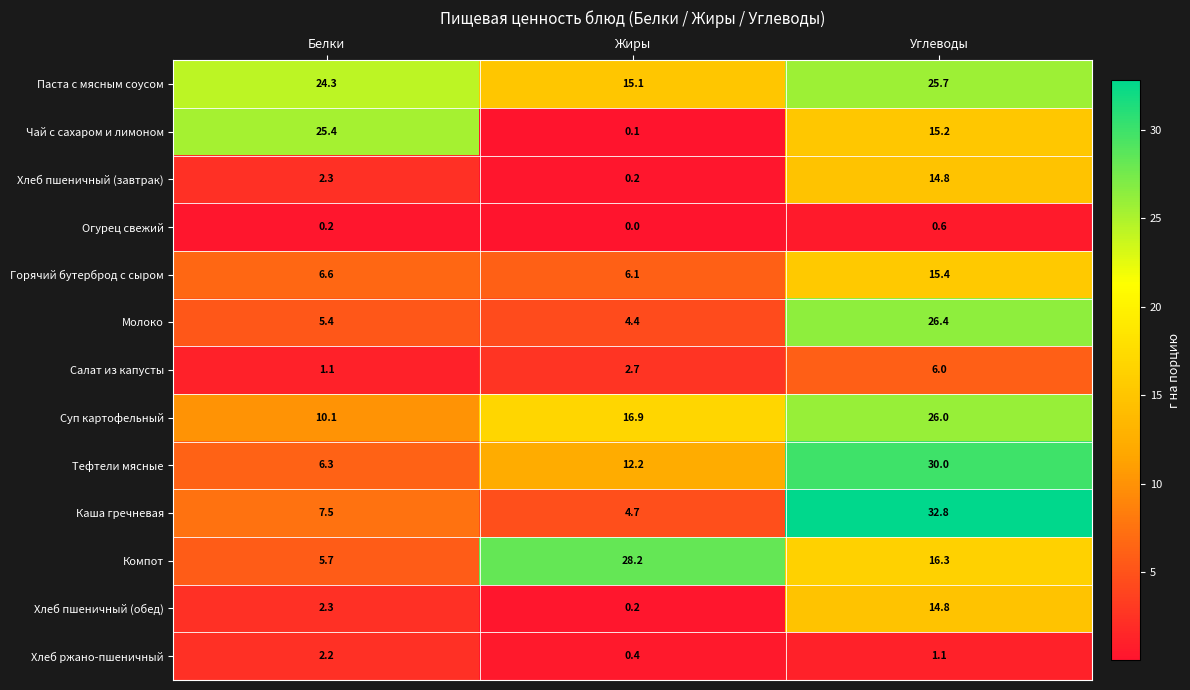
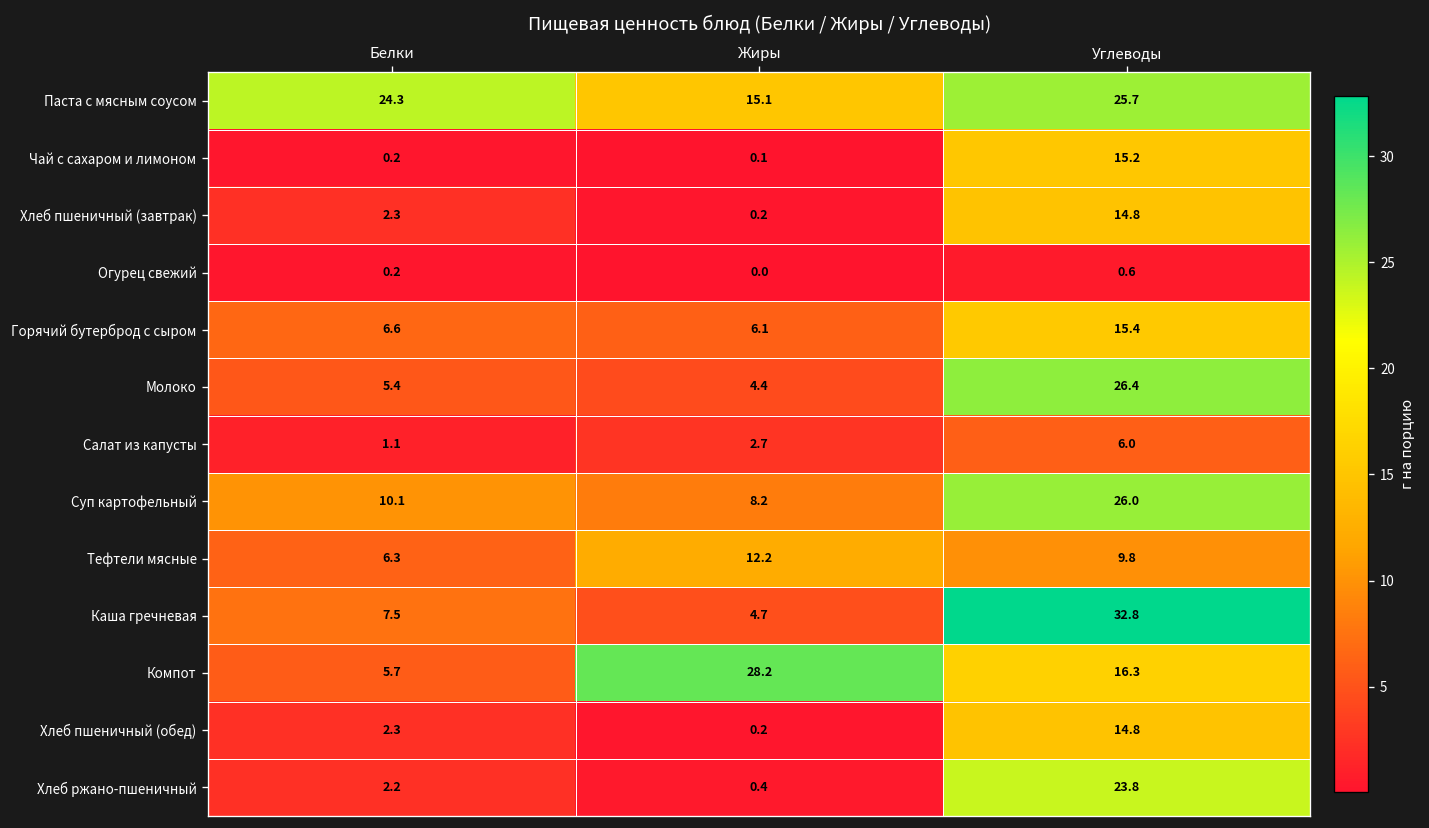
  {
    "Паста с мясным соусом": {
      "Белки": 24.3,
      "Жиры": 15.1,
      "Углеводы": 25.7
    },
    "Чай с сахаром и лимоном": {
-     "Белки": 25.4,
+     "Белки": 0.2,
      "Жиры": 0.1,
      "Углеводы": 15.2
    },
    "Хлеб пшеничный (завтрак)": {
      "Белки": 2.3,
      "Жиры": 0.2,
      "Углеводы": 14.8
    },
    "Огурец свежий": {
      "Белки": 0.2,
      "Жиры": 0.0,
      "Углеводы": 0.6
    },
    "Горячий бутерброд с сыром": {
      "Белки": 6.6,
      "Жиры": 6.1,
      "Углеводы": 15.4
    },
    "Молоко": {
      "Белки": 5.4,
      "Жиры": 4.4,
      "Углеводы": 26.4
    },
    "Салат из капусты": {
      "Белки": 1.1,
      "Жиры": 2.7,
      "Углеводы": 6.0
    },
    "Суп картофельный": {
      "Белки": 10.1,
-     "Жиры": 16.9,
+     "Жиры": 8.2,
      "Углеводы": 26.0
    },
    "Тефтели мясные": {
      "Белки": 6.3,
      "Жиры": 12.2,
-     "Углеводы": 30.0
+     "Углеводы": 9.8
    },
    "Каша гречневая": {
      "Белки": 7.5,
      "Жиры": 4.7,
      "Углеводы": 32.8
    },
    "Компот": {
      "Белки": 5.7,
      "Жиры": 28.2,
      "Углеводы": 16.3
    },
    "Хлеб пшеничный (обед)": {
      "Белки": 2.3,
      "Жиры": 0.2,
      "Углеводы": 14.8
    },
    "Хлеб ржано-пшеничный": {
      "Белки": 2.2,
      "Жиры": 0.4,
-     "Углеводы": 1.1
+     "Углеводы": 23.8
    }
  }
